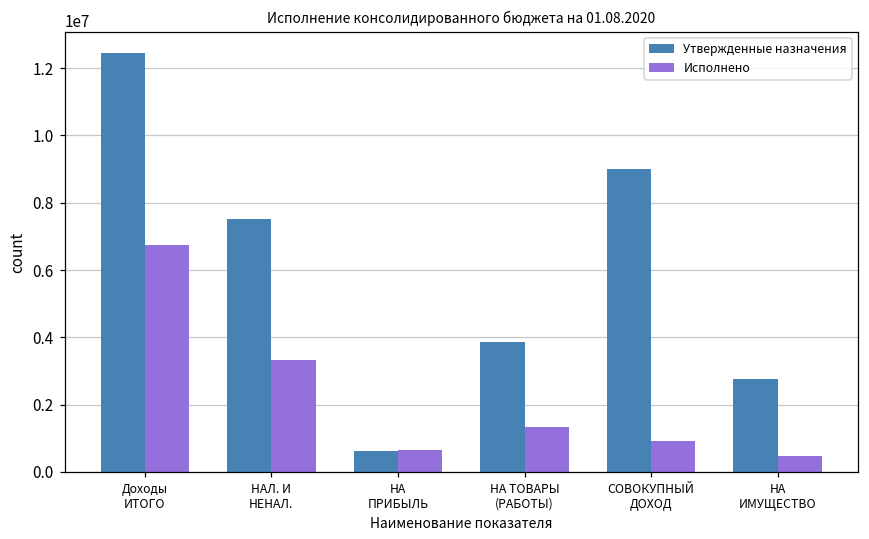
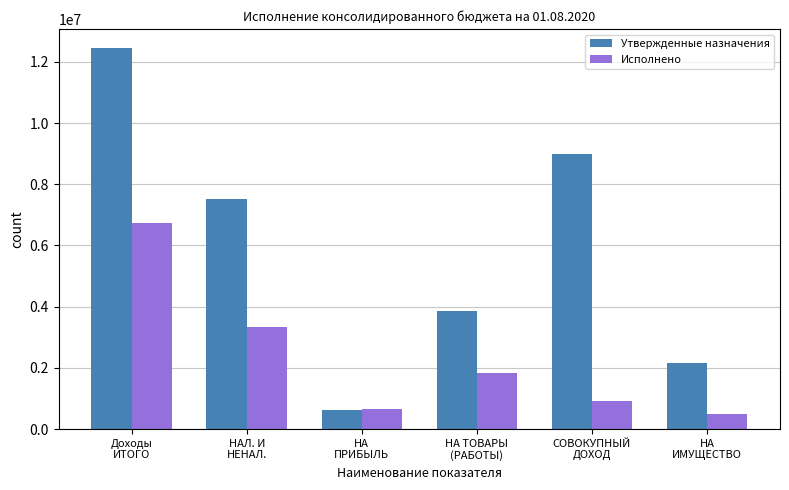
  {
    "Утвержденные назначения": {
      "Доходы ИТОГО": 12500000,
      "НАЛ. И НЕНАЛ.": 7500000,
      "НА ПРИБЫЛЬ": 600000,
      "НА ТОВАРЫ (РАБОТЫ)": 3900000,
      "СОВОКУПНЫЙ ДОХОД": 9000000,
-     "НА ИМУЩЕСТВО": 2800000
+     "НА ИМУЩЕСТВО": 2200000
    },
    "Исполнено": {
      "Доходы ИТОГО": 6700000,
      "НАЛ. И НЕНАЛ.": 3300000,
      "НА ПРИБЫЛЬ": 600000,
-     "НА ТОВАРЫ (РАБОТЫ)": 1300000,
+     "НА ТОВАРЫ (РАБОТЫ)": 1800000,
      "СОВОКУПНЫЙ ДОХОД": 900000,
      "НА ИМУЩЕСТВО": 500000
    }
  }
